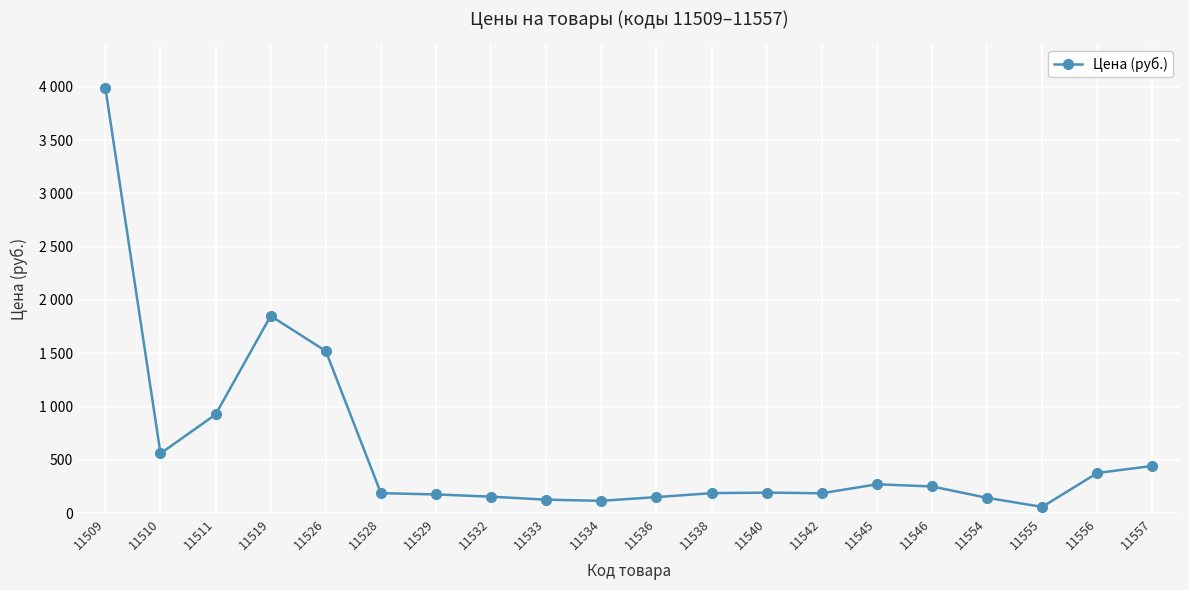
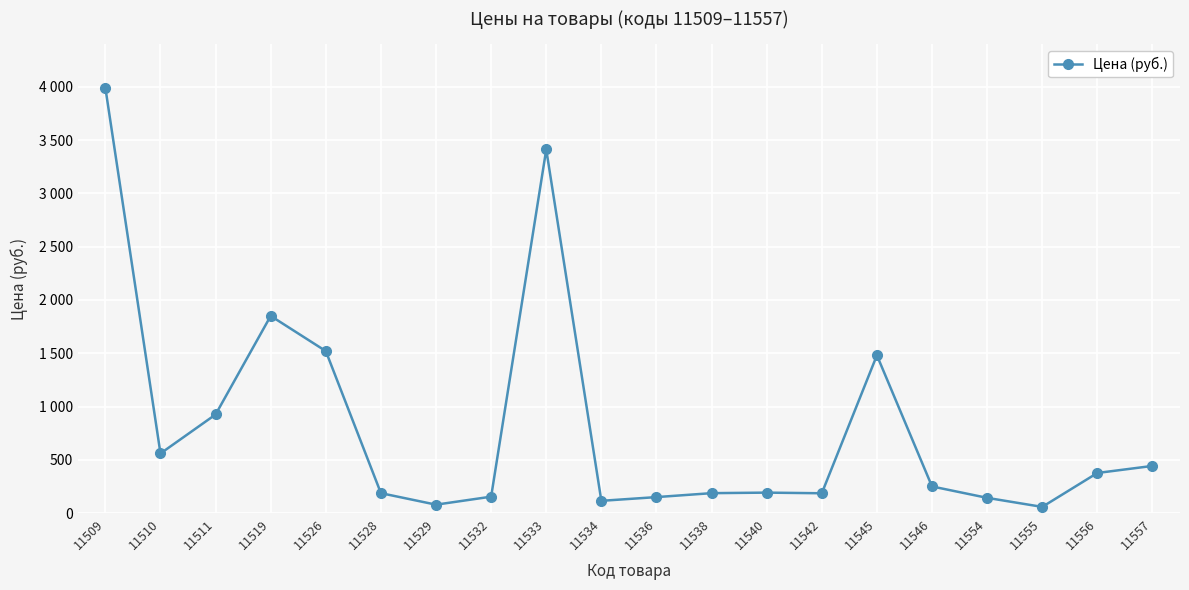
  {
    "11509": 3990,
    "11510": 560,
    "11511": 930,
    "11519": 1850,
    "11526": 1520,
    "11528": 190,
-   "11529": 180,
+   "11529": 80,
    "11532": 150,
-   "11533": 130,
+   "11533": 3410,
    "11534": 120,
    "11536": 150,
    "11538": 190,
    "11540": 190,
    "11542": 190,
-   "11545": 270,
+   "11545": 1480,
    "11546": 250,
    "11554": 140,
    "11555": 60,
    "11556": 380,
    "11557": 440
  }
